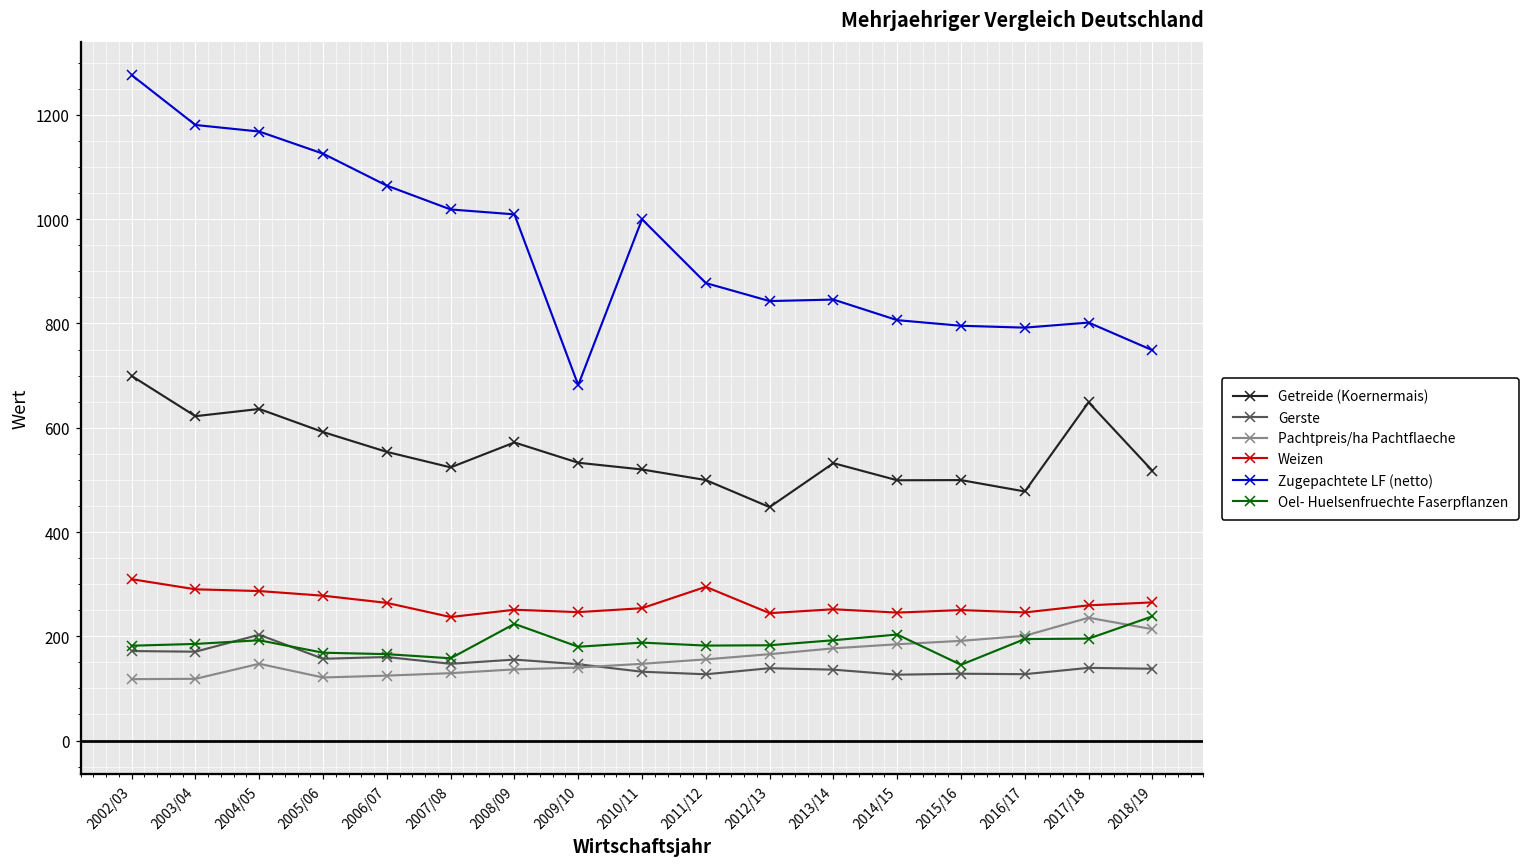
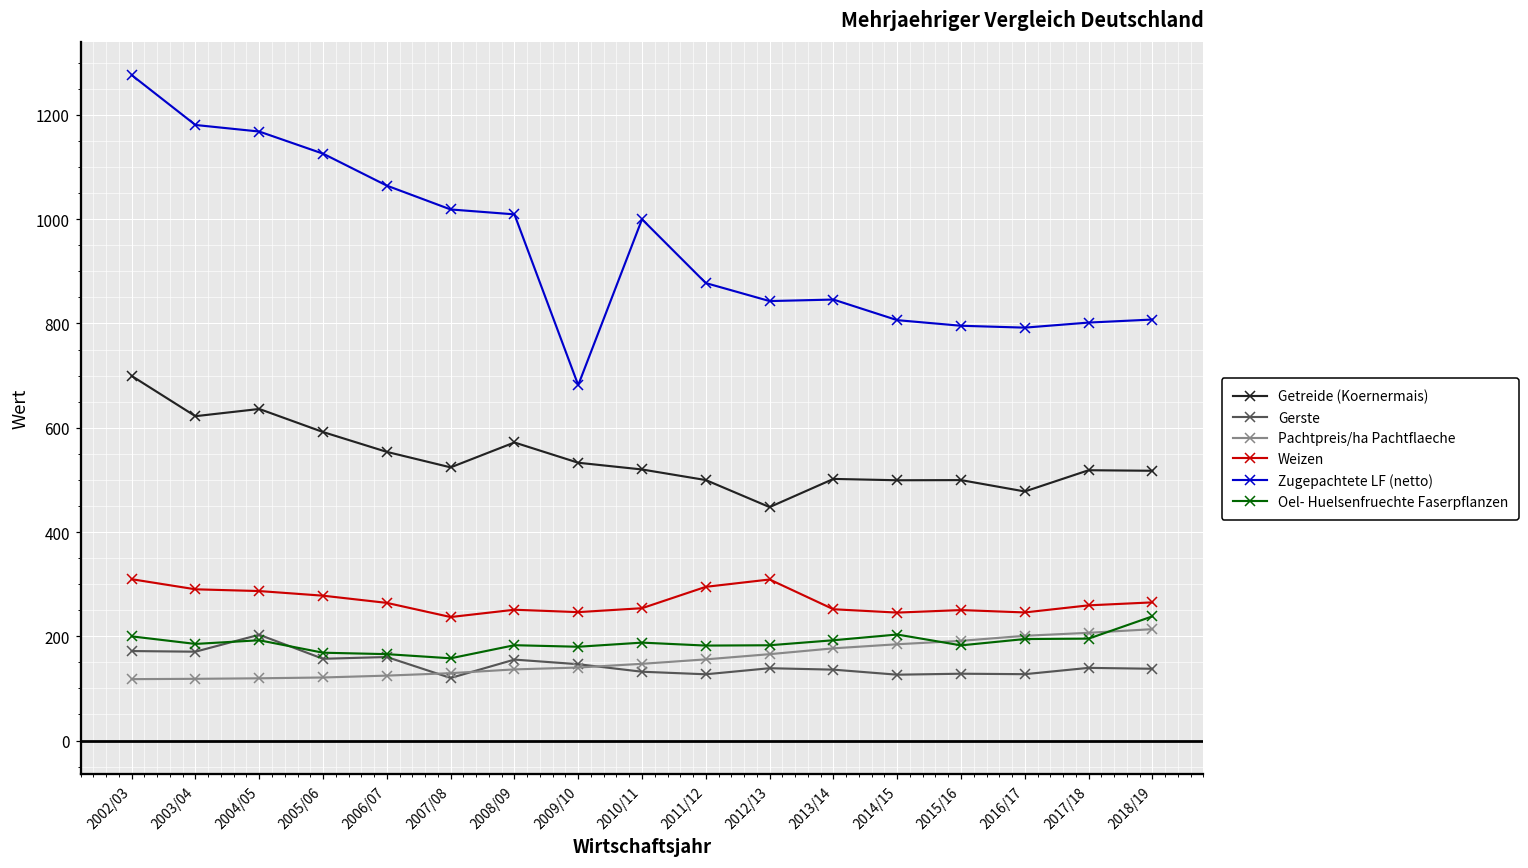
  {
    "Getreide (Koernermais)": {
      "2002/03": 700,
      "2003/04": 620,
      "2004/05": 640,
      "2005/06": 590,
      "2006/07": 550,
      "2007/08": 520,
      "2008/09": 570,
      "2009/10": 530,
      "2010/11": 520,
      "2011/12": 500,
      "2012/13": 450,
-     "2013/14": 530,
+     "2013/14": 500,
      "2014/15": 500,
      "2015/16": 500,
      "2016/17": 480,
-     "2017/18": 650,
+     "2017/18": 520,
      "2018/19": 520
    },
    "Gerste": {
      "2002/03": 170,
      "2003/04": 170,
      "2004/05": 200,
      "2005/06": 160,
      "2006/07": 160,
-     "2007/08": 150,
+     "2007/08": 120,
      "2008/09": 160,
      "2009/10": 150,
      "2010/11": 130,
      "2011/12": 130,
      "2012/13": 140,
      "2013/14": 140,
      "2014/15": 130,
      "2015/16": 130,
      "2016/17": 130,
      "2017/18": 140,
      "2018/19": 140
    },
    "Pachtpreis/ha Pachtflaeche": {
      "2002/03": 120,
      "2003/04": 120,
-     "2004/05": 150,
+     "2004/05": 120,
      "2005/06": 120,
      "2006/07": 120,
      "2007/08": 130,
      "2008/09": 140,
      "2009/10": 140,
      "2010/11": 150,
      "2011/12": 160,
      "2012/13": 170,
      "2013/14": 180,
      "2014/15": 180,
      "2015/16": 190,
      "2016/17": 200,
-     "2017/18": 240,
+     "2017/18": 210,
      "2018/19": 210
    },
    "Weizen": {
      "2002/03": 310,
      "2003/04": 290,
      "2004/05": 290,
      "2005/06": 280,
      "2006/07": 260,
      "2007/08": 240,
      "2008/09": 250,
      "2009/10": 250,
      "2010/11": 250,
      "2011/12": 290,
-     "2012/13": 240,
+     "2012/13": 310,
      "2013/14": 250,
      "2014/15": 250,
      "2015/16": 250,
      "2016/17": 250,
      "2017/18": 260,
      "2018/19": 270
    },
    "Zugepachtete LF (netto)": {
      "2002/03": 1280,
      "2003/04": 1180,
      "2004/05": 1170,
      "2005/06": 1130,
      "2006/07": 1060,
      "2007/08": 1020,
      "2008/09": 1010,
      "2009/10": 680,
      "2010/11": 1000,
      "2011/12": 880,
      "2012/13": 840,
      "2013/14": 850,
      "2014/15": 810,
      "2015/16": 800,
      "2016/17": 790,
      "2017/18": 800,
-     "2018/19": 750
+     "2018/19": 810
    },
    "Oel- Huelsenfruechte Faserpflanzen": {
-     "2002/03": 180,
+     "2002/03": 200,
      "2003/04": 190,
      "2004/05": 190,
      "2005/06": 170,
      "2006/07": 170,
      "2007/08": 160,
-     "2008/09": 220,
+     "2008/09": 180,
      "2009/10": 180,
      "2010/11": 190,
      "2011/12": 180,
      "2012/13": 180,
      "2013/14": 190,
      "2014/15": 200,
-     "2015/16": 150,
+     "2015/16": 180,
      "2016/17": 190,
      "2017/18": 200,
      "2018/19": 240
    }
  }
